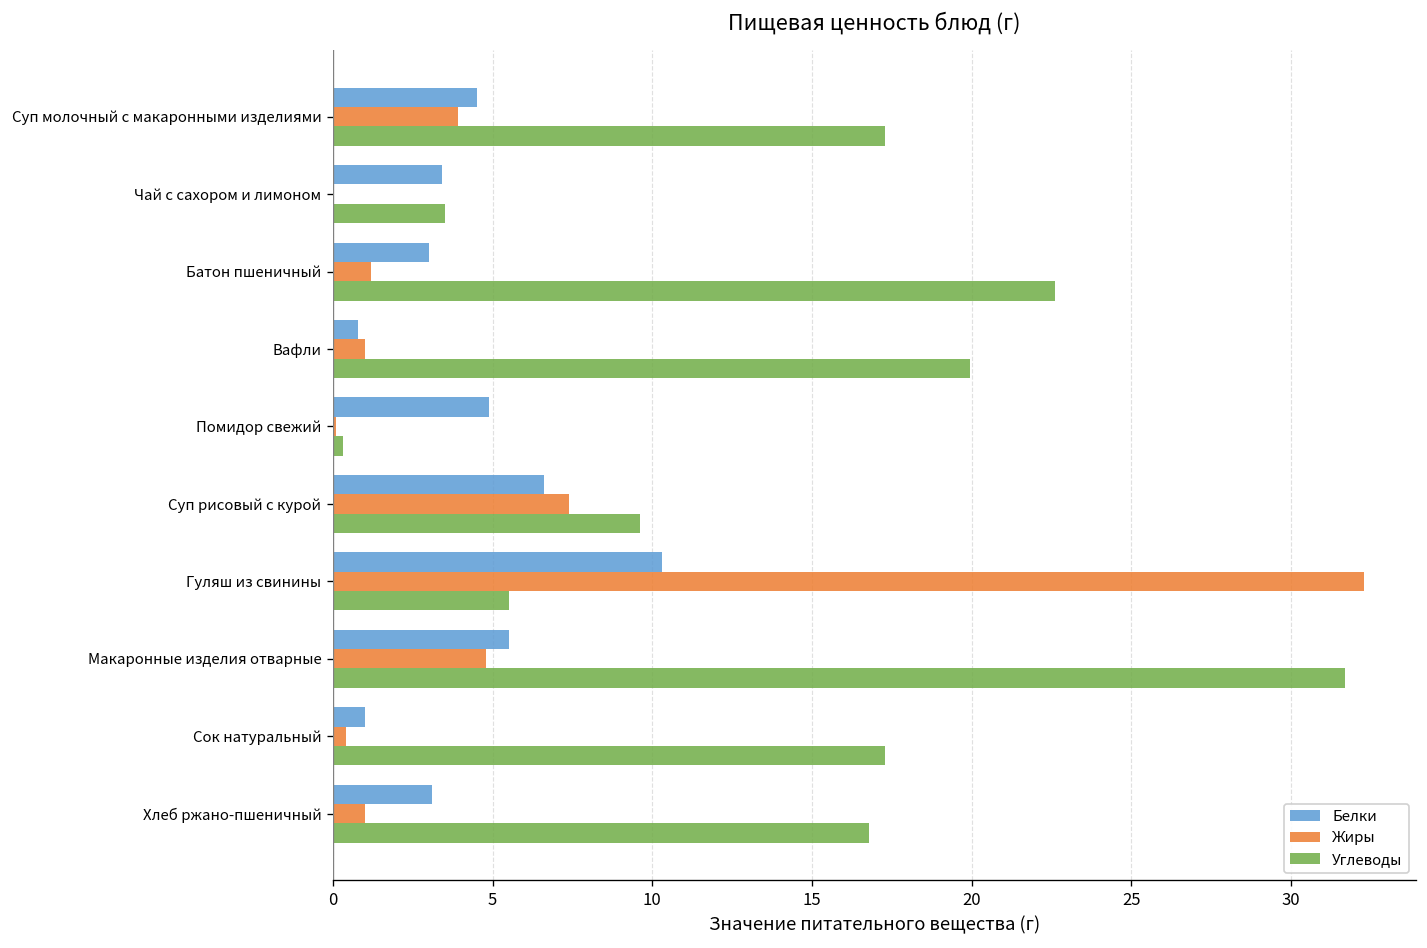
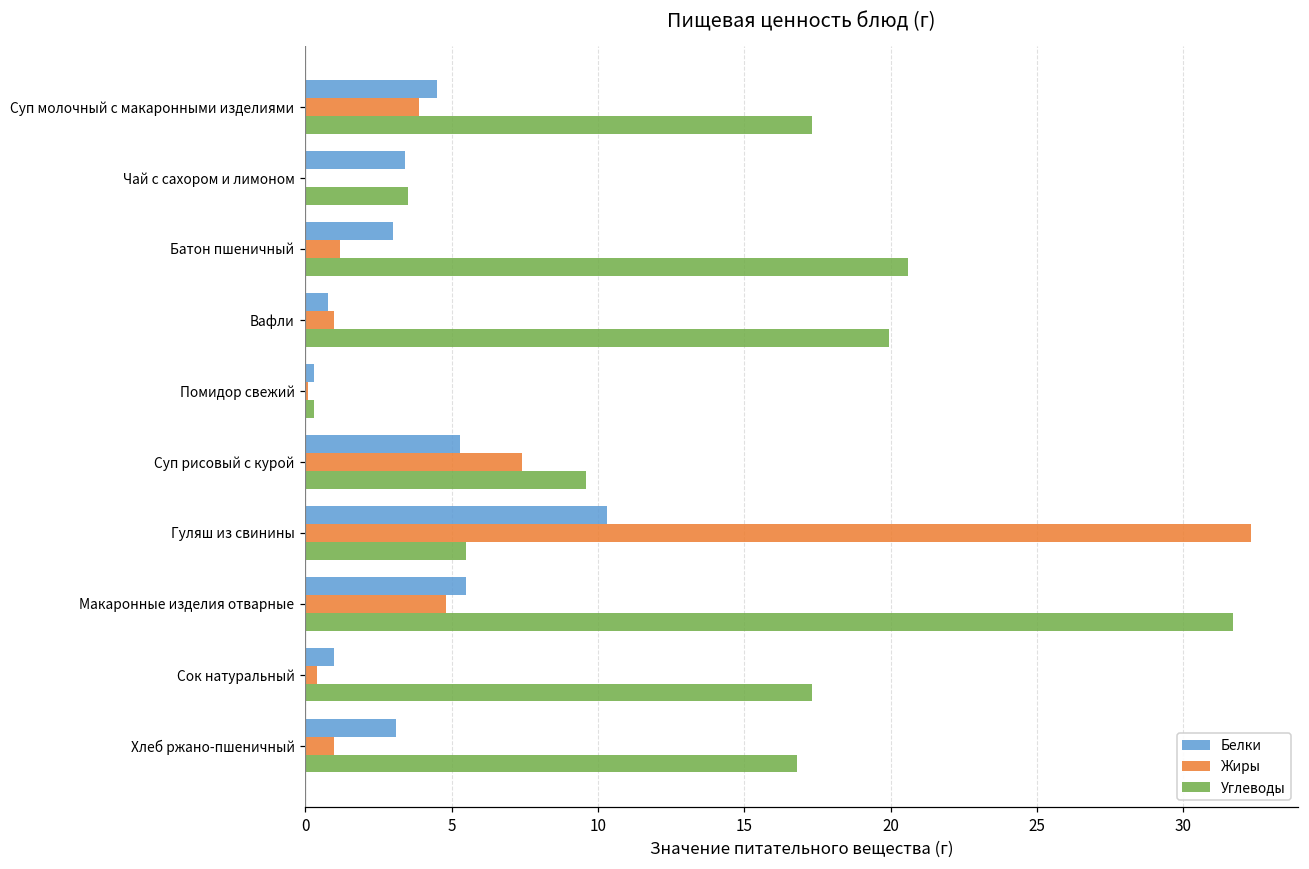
  {
    "Белки": {
      "Суп молочный с макаронными изделиями": 4.5,
      "Чай с сахором и лимоном": 3.4,
      "Батон пшеничный": 3.0,
      "Вафли": 0.8,
-     "Помидор свежий": 4.9,
-     "Суп рисовый с курой": 6.6,
+     "Помидор свежий": 0.3,
+     "Суп рисовый с курой": 5.3,
      "Гуляш из свинины": 10.3,
      "Макаронные изделия отварные": 5.5,
      "Сок натуральный": 1.0,
      "Хлеб ржано-пшеничный": 3.1
    },
    "Жиры": {
      "Суп молочный с макаронными изделиями": 3.9,
      "Чай с сахором и лимоном": 0.0,
      "Батон пшеничный": 1.2,
      "Вафли": 1.0,
      "Помидор свежий": 0.1,
      "Суп рисовый с курой": 7.4,
      "Гуляш из свинины": 32.3,
      "Макаронные изделия отварные": 4.8,
      "Сок натуральный": 0.4,
      "Хлеб ржано-пшеничный": 1.0
    },
    "Углеводы": {
      "Суп молочный с макаронными изделиями": 17.3,
      "Чай с сахором и лимоном": 3.5,
-     "Батон пшеничный": 22.6,
+     "Батон пшеничный": 20.6,
      "Вафли": 20.0,
      "Помидор свежий": 0.3,
      "Суп рисовый с курой": 9.6,
      "Гуляш из свинины": 5.5,
      "Макаронные изделия отварные": 31.7,
      "Сок натуральный": 17.3,
      "Хлеб ржано-пшеничный": 16.8
    }
  }
